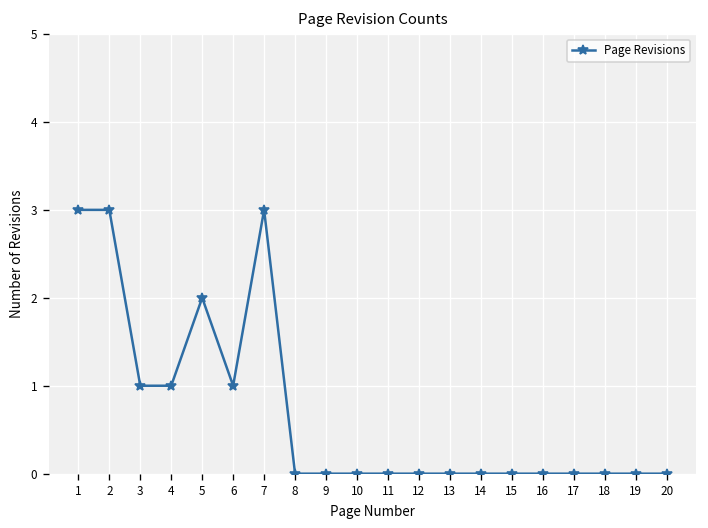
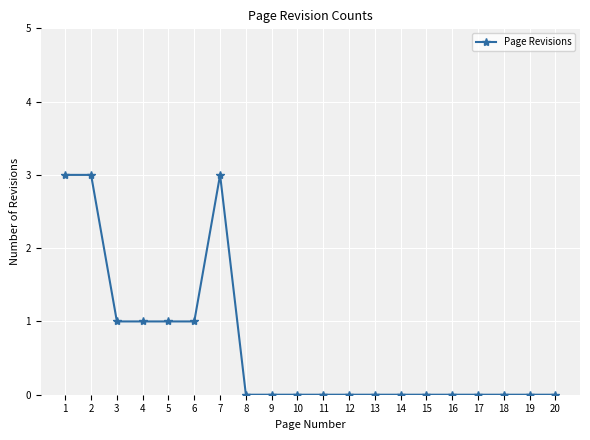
  {
    "1": 3,
    "2": 3,
    "3": 1,
    "4": 1,
-   "5": 2,
+   "5": 1,
    "6": 1,
    "7": 3,
    "8": 0,
    "9": 0,
    "10": 0,
    "11": 0,
    "12": 0,
    "13": 0,
    "14": 0,
    "15": 0,
    "16": 0,
    "17": 0,
    "18": 0,
    "19": 0,
    "20": 0
  }
